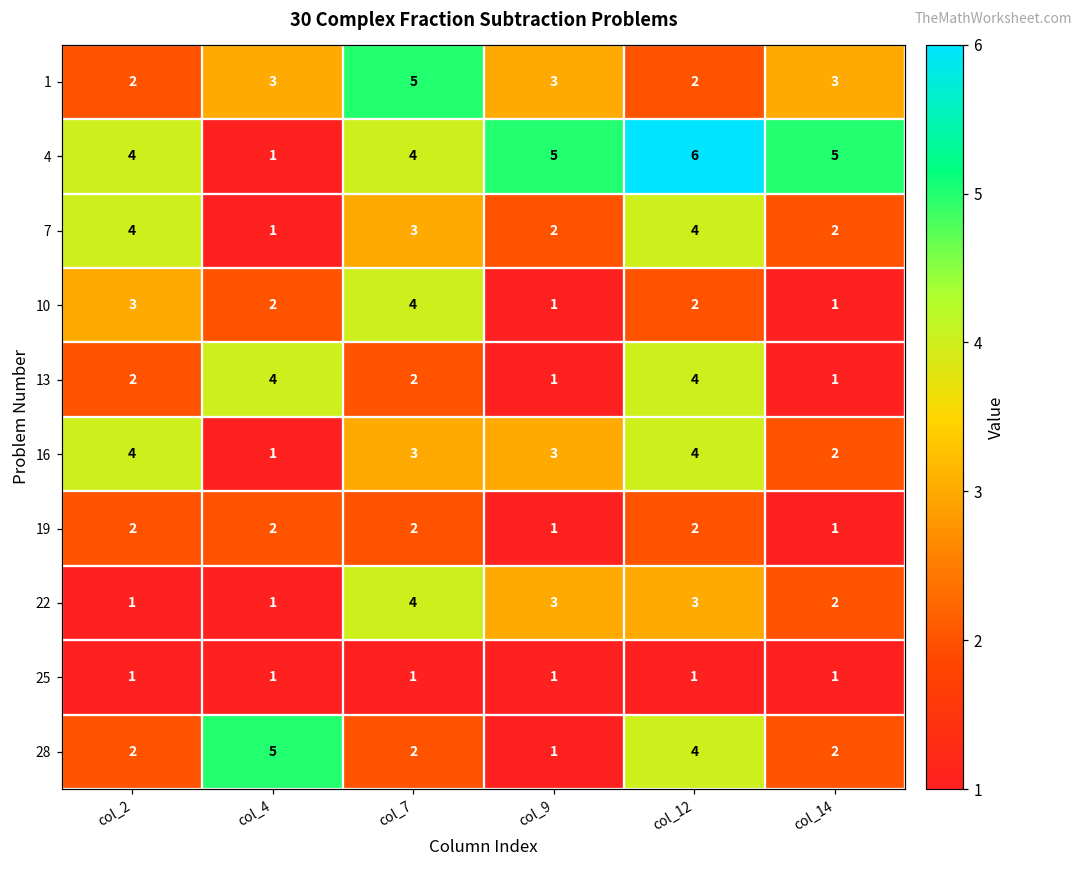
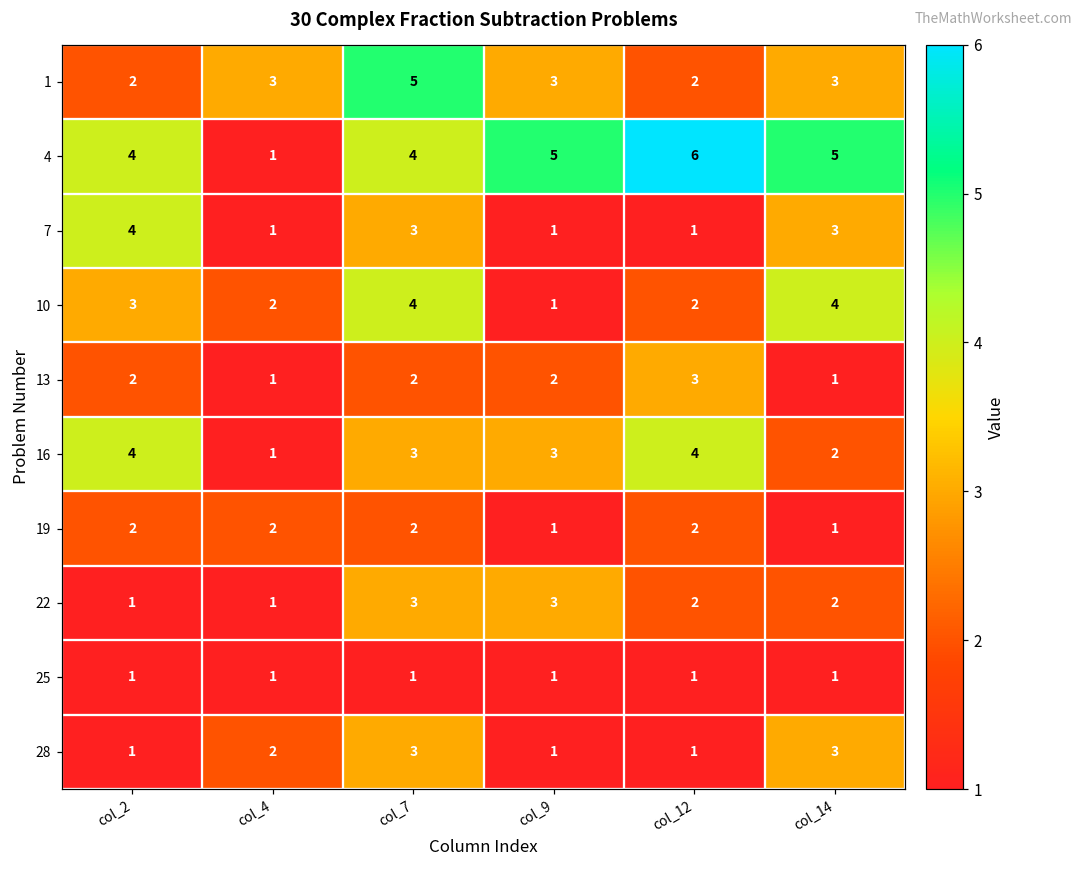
  {
    "1": {
      "col_2": 2,
      "col_4": 3,
      "col_7": 5,
      "col_9": 3,
      "col_12": 2,
      "col_14": 3
    },
    "4": {
      "col_2": 4,
      "col_4": 1,
      "col_7": 4,
      "col_9": 5,
      "col_12": 6,
      "col_14": 5
    },
    "7": {
      "col_2": 4,
      "col_4": 1,
      "col_7": 3,
-     "col_9": 2,
-     "col_12": 4,
-     "col_14": 2
+     "col_9": 1,
+     "col_12": 1,
+     "col_14": 3
    },
    "10": {
      "col_2": 3,
      "col_4": 2,
      "col_7": 4,
      "col_9": 1,
      "col_12": 2,
-     "col_14": 1
+     "col_14": 4
    },
    "13": {
      "col_2": 2,
-     "col_4": 4,
+     "col_4": 1,
      "col_7": 2,
-     "col_9": 1,
-     "col_12": 4,
+     "col_9": 2,
+     "col_12": 3,
      "col_14": 1
    },
    "16": {
      "col_2": 4,
      "col_4": 1,
      "col_7": 3,
      "col_9": 3,
      "col_12": 4,
      "col_14": 2
    },
    "19": {
      "col_2": 2,
      "col_4": 2,
      "col_7": 2,
      "col_9": 1,
      "col_12": 2,
      "col_14": 1
    },
    "22": {
      "col_2": 1,
      "col_4": 1,
-     "col_7": 4,
+     "col_7": 3,
      "col_9": 3,
-     "col_12": 3,
+     "col_12": 2,
      "col_14": 2
    },
    "25": {
      "col_2": 1,
      "col_4": 1,
      "col_7": 1,
      "col_9": 1,
      "col_12": 1,
      "col_14": 1
    },
    "28": {
-     "col_2": 2,
-     "col_4": 5,
-     "col_7": 2,
+     "col_2": 1,
+     "col_4": 2,
+     "col_7": 3,
      "col_9": 1,
-     "col_12": 4,
-     "col_14": 2
+     "col_12": 1,
+     "col_14": 3
    }
  }
